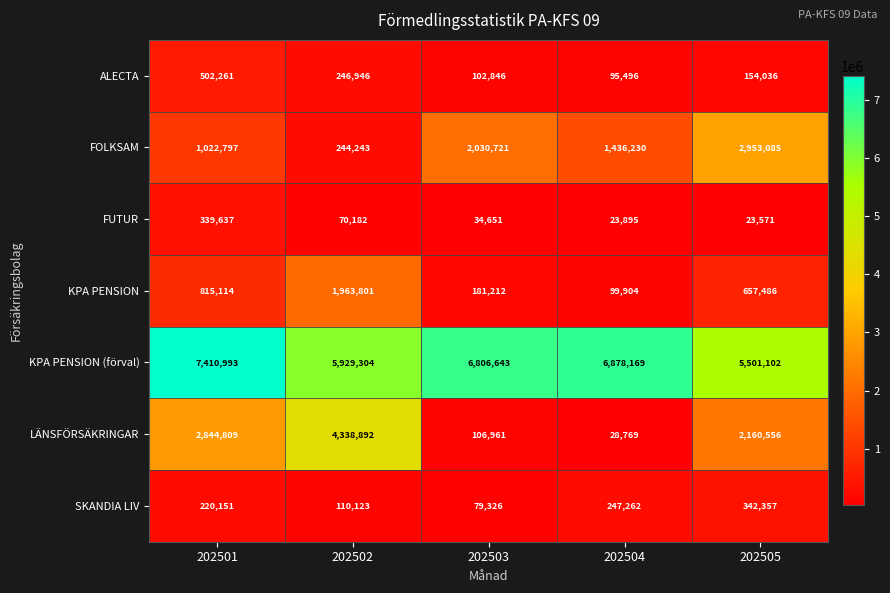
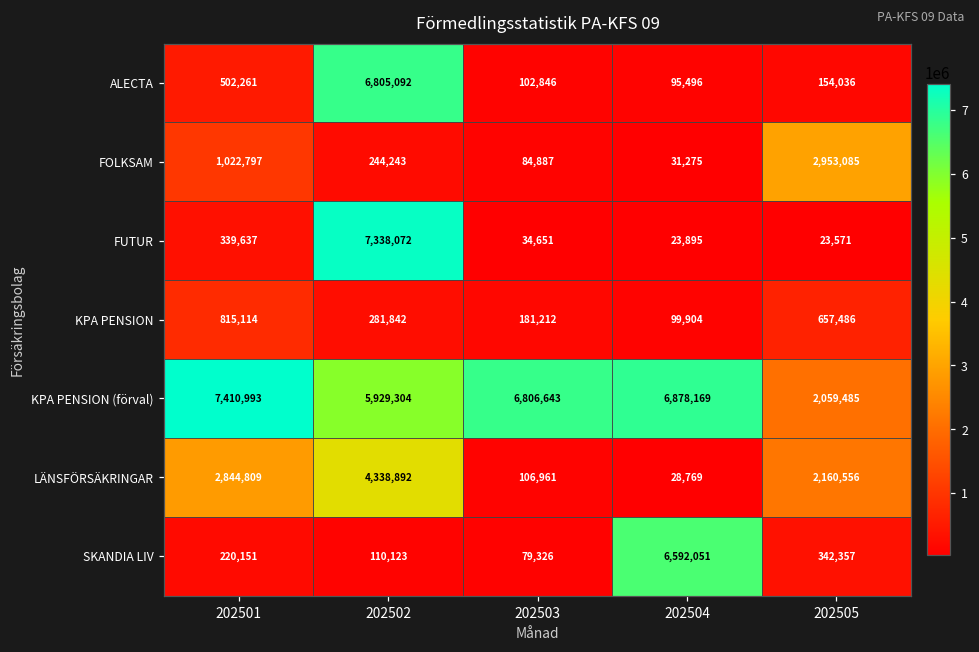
  {
    "ALECTA": {
      "202501": "502,261",
-     "202502": "246,946",
+     "202502": "6,805,092",
      "202503": "102,846",
      "202504": "95,496",
      "202505": "154,036"
    },
    "FOLKSAM": {
      "202501": "1,022,797",
      "202502": "244,243",
-     "202503": "2,030,721",
-     "202504": "1,436,230",
+     "202503": "84,887",
+     "202504": "31,275",
      "202505": "2,953,085"
    },
    "FUTUR": {
      "202501": "339,637",
-     "202502": "70,182",
+     "202502": "7,338,072",
      "202503": "34,651",
      "202504": "23,895",
      "202505": "23,571"
    },
    "KPA PENSION": {
      "202501": "815,114",
-     "202502": "1,963,801",
+     "202502": "281,842",
      "202503": "181,212",
      "202504": "99,904",
      "202505": "657,486"
    },
    "KPA PENSION (förval)": {
      "202501": "7,410,993",
      "202502": "5,929,304",
      "202503": "6,806,643",
      "202504": "6,878,169",
-     "202505": "5,501,102"
+     "202505": "2,059,485"
    },
    "LÄNSFÖRSÄKRINGAR": {
      "202501": "2,844,809",
      "202502": "4,338,892",
      "202503": "106,961",
      "202504": "28,769",
      "202505": "2,160,556"
    },
    "SKANDIA LIV": {
      "202501": "220,151",
      "202502": "110,123",
      "202503": "79,326",
-     "202504": "247,262",
+     "202504": "6,592,051",
      "202505": "342,357"
    }
  }
